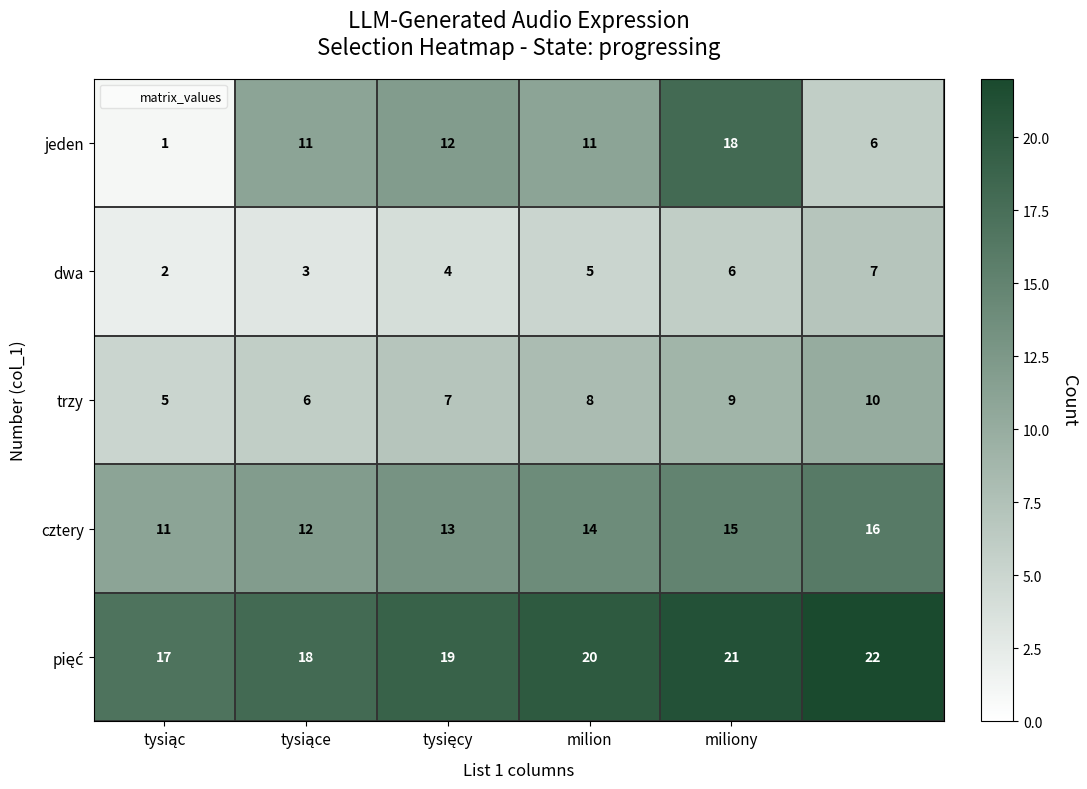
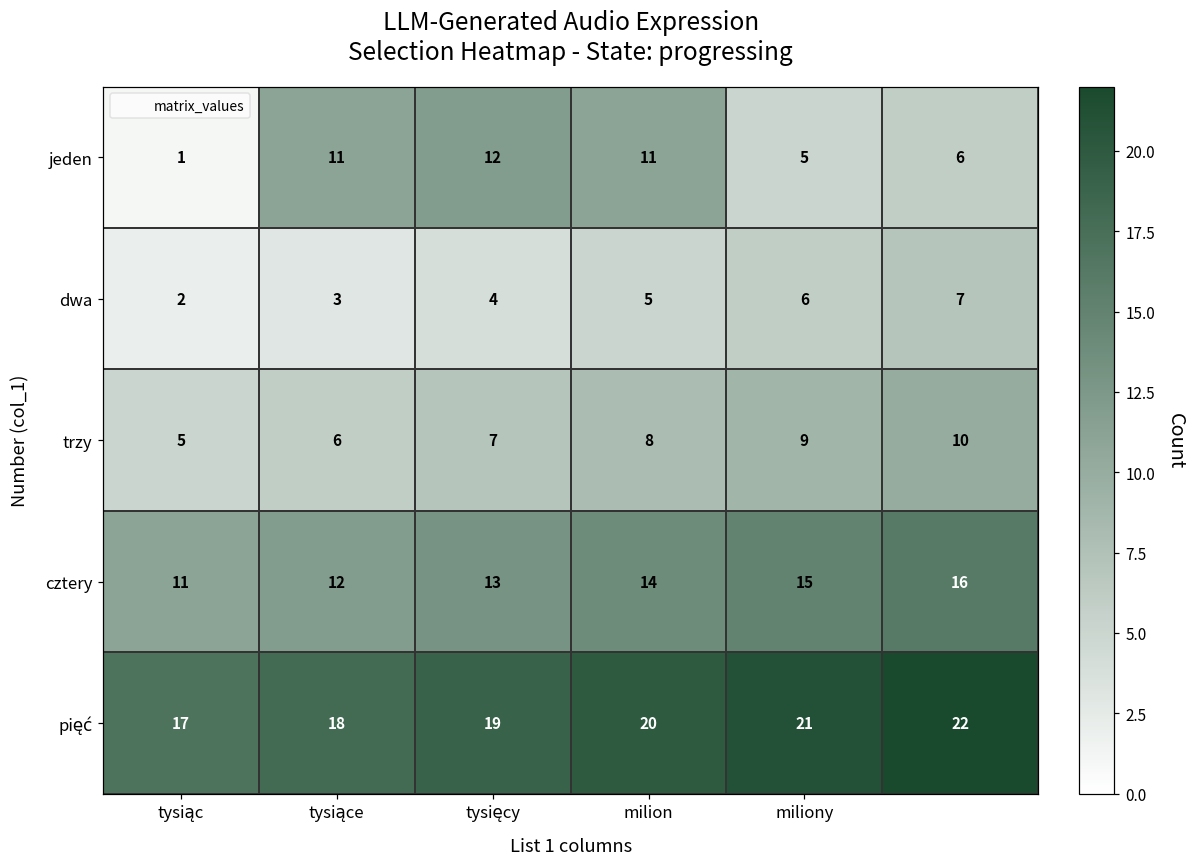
  {
    "jeden": {
      "tysiąc": 1,
      "tysiące": 11,
      "tysięcy": 12,
      "milion": 11,
-     "miliony": 18
+     "miliony": 5
    },
    "dwa": {
      "tysiąc": 2,
      "tysiące": 3,
      "tysięcy": 4,
      "milion": 5,
      "miliony": 6
    },
    "trzy": {
      "tysiąc": 5,
      "tysiące": 6,
      "tysięcy": 7,
      "milion": 8,
      "miliony": 9
    },
    "cztery": {
      "tysiąc": 11,
      "tysiące": 12,
      "tysięcy": 13,
      "milion": 14,
      "miliony": 15
    },
    "pięć": {
      "tysiąc": 17,
      "tysiące": 18,
      "tysięcy": 19,
      "milion": 20,
      "miliony": 21
    }
  }
